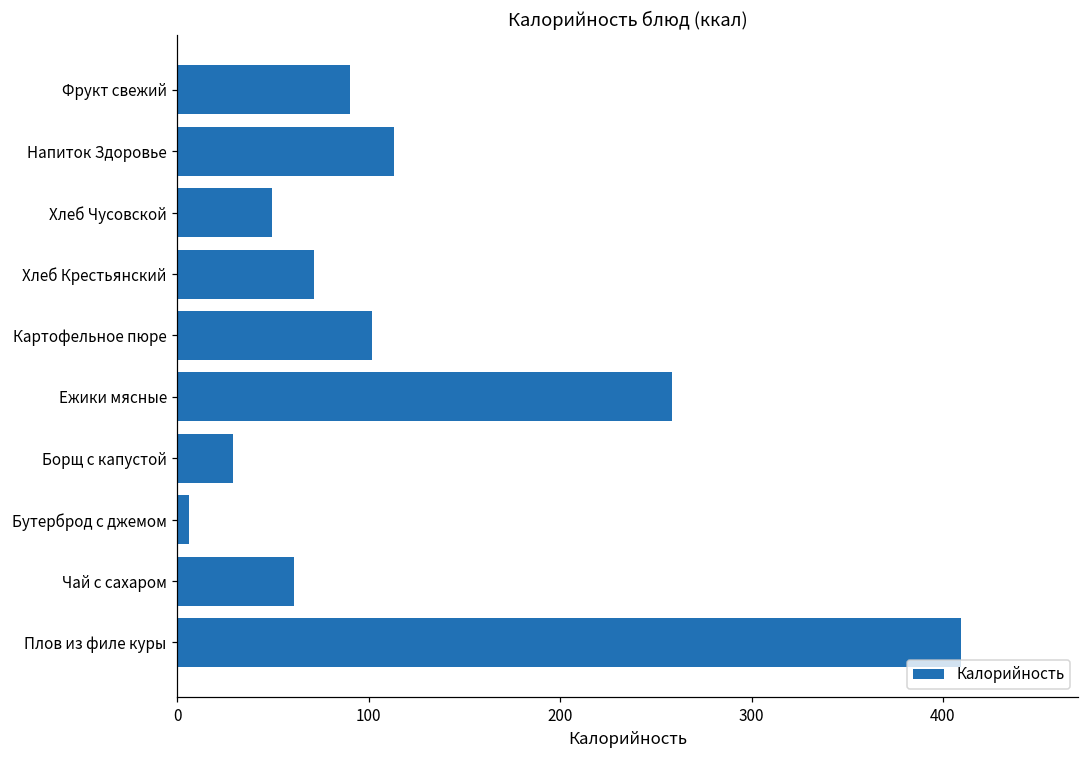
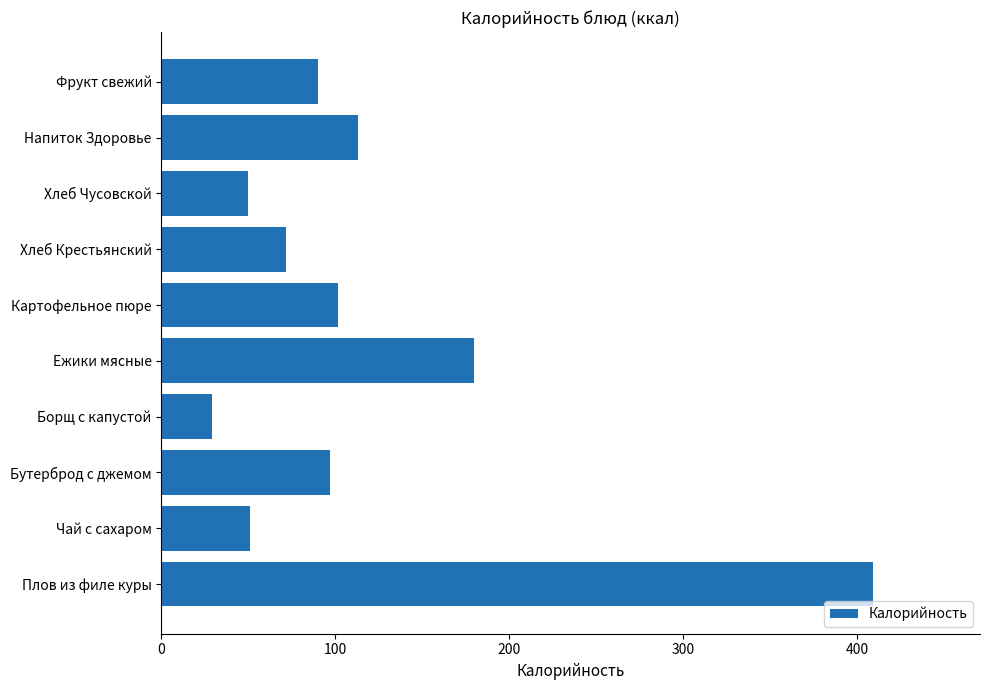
  {
    "Фрукт свежий": 90,
    "Напиток Здоровье": 113,
    "Хлеб Чусовской": 50,
    "Хлеб Крестьянский": 71,
    "Картофельное пюре": 102,
-   "Ежики мясные": 258,
+   "Ежики мясные": 180,
    "Борщ с капустой": 29,
-   "Бутерброд с джемом": 6,
-   "Чай с сахаром": 61,
+   "Бутерброд с джемом": 97,
+   "Чай с сахаром": 51,
    "Плов из филе куры": 409
  }
